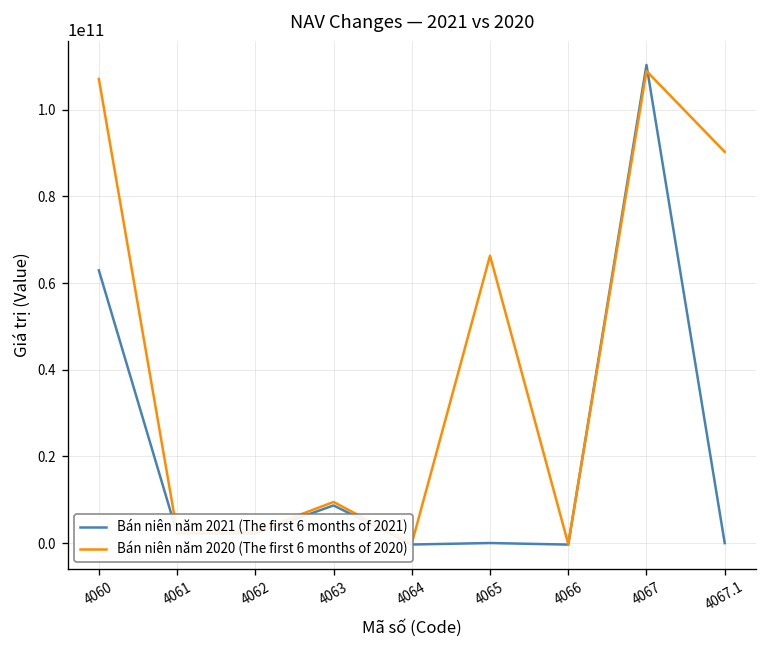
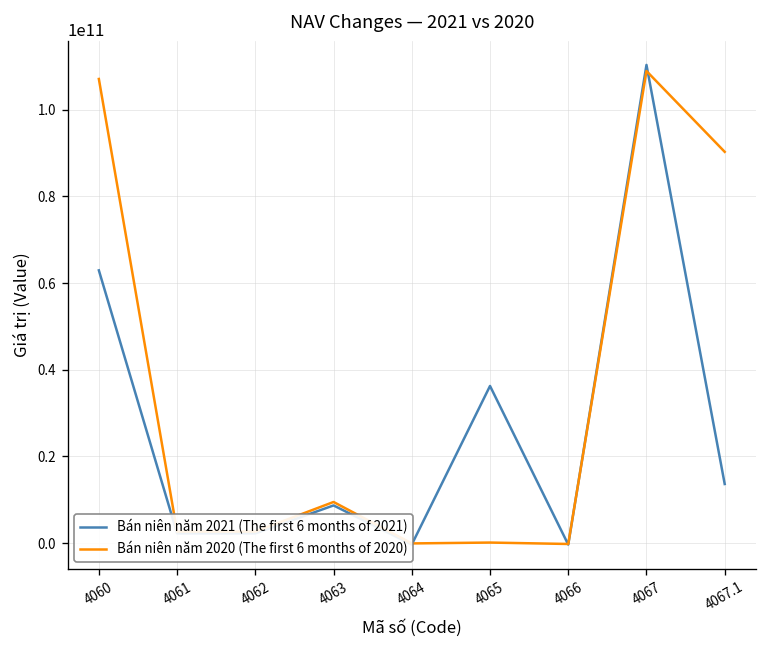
  {
    "Bán niên năm 2021 (The first 6 months of 2021)": {
      "4060": 63000000000,
      "4063": 9000000000,
-     "4065": 0,
+     "4065": 36000000000,
      "4067": 110000000000,
-     "4067.1": 0
+     "4067.1": 14000000000
    },
    "Bán niên năm 2020 (The first 6 months of 2020)": {
      "4060": 107000000000,
      "4063": 9000000000,
-     "4065": 66000000000,
+     "4065": 0,
      "4067": 109000000000,
      "4067.1": 90000000000
    }
  }
